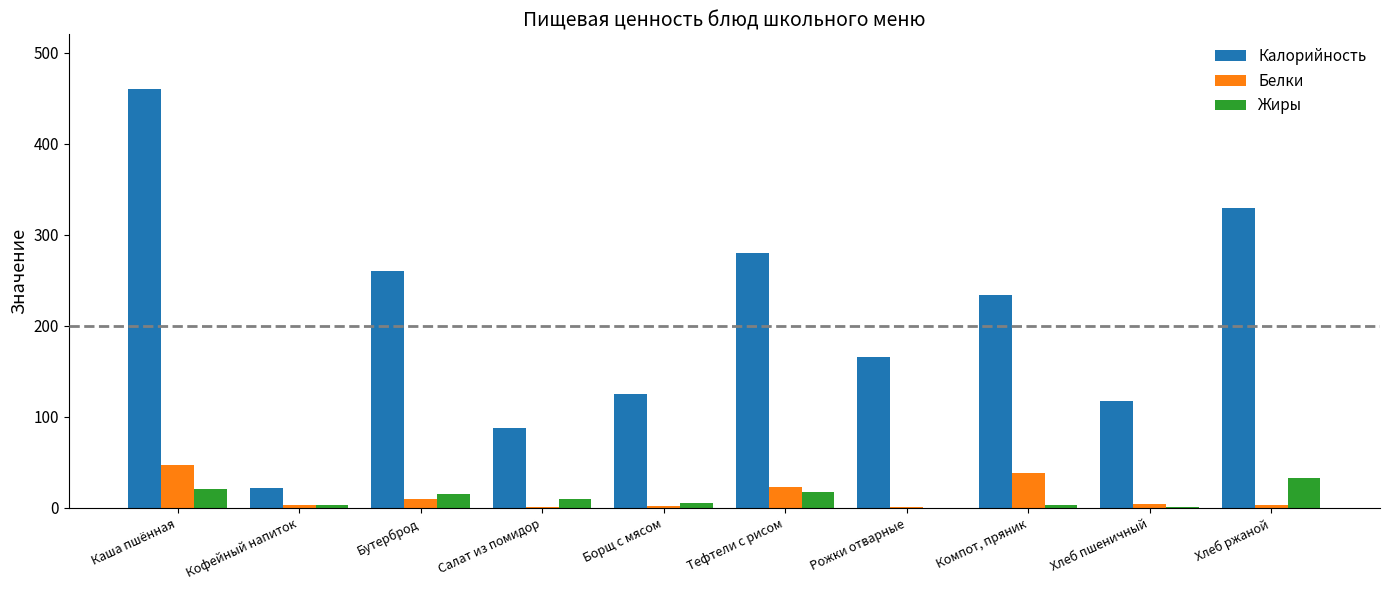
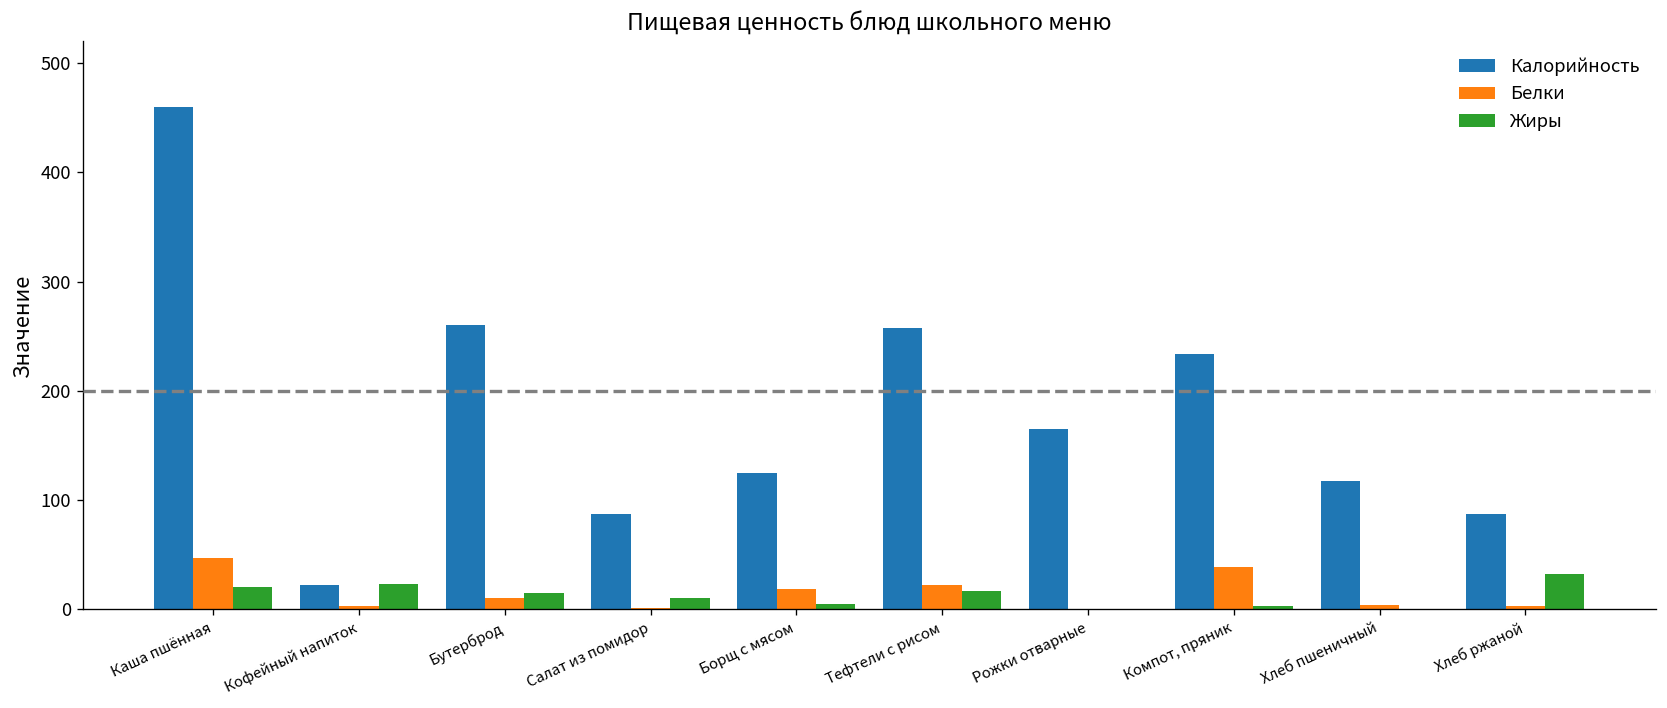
  {
    "Калорийность": {
      "Каша пшённая": 460,
      "Кофейный напиток": 20,
      "Бутерброд": 260,
      "Салат из помидор": 90,
      "Борщ с мясом": 130,
-     "Тефтели с рисом": 280,
+     "Тефтели с рисом": 260,
      "Рожки отварные": 170,
      "Компот, пряник": 230,
      "Хлеб пшеничный": 120,
-     "Хлеб ржаной": 330
+     "Хлеб ржаной": 90
    },
    "Белки": {
      "Каша пшённая": 50,
      "Кофейный напиток": 0,
      "Бутерброд": 10,
-     "Борщ с мясом": 0,
+     "Борщ с мясом": 20,
      "Тефтели с рисом": 20,
      "Компот, пряник": 40,
      "Хлеб пшеничный": 0,
      "Хлеб ржаной": 0
    },
    "Жиры": {
      "Каша пшённая": 20,
-     "Кофейный напиток": 0,
+     "Кофейный напиток": 20,
      "Бутерброд": 20,
      "Салат из помидор": 10,
      "Борщ с мясом": 10,
      "Тефтели с рисом": 20,
      "Компот, пряник": 0,
      "Хлеб ржаной": 30
    }
  }
